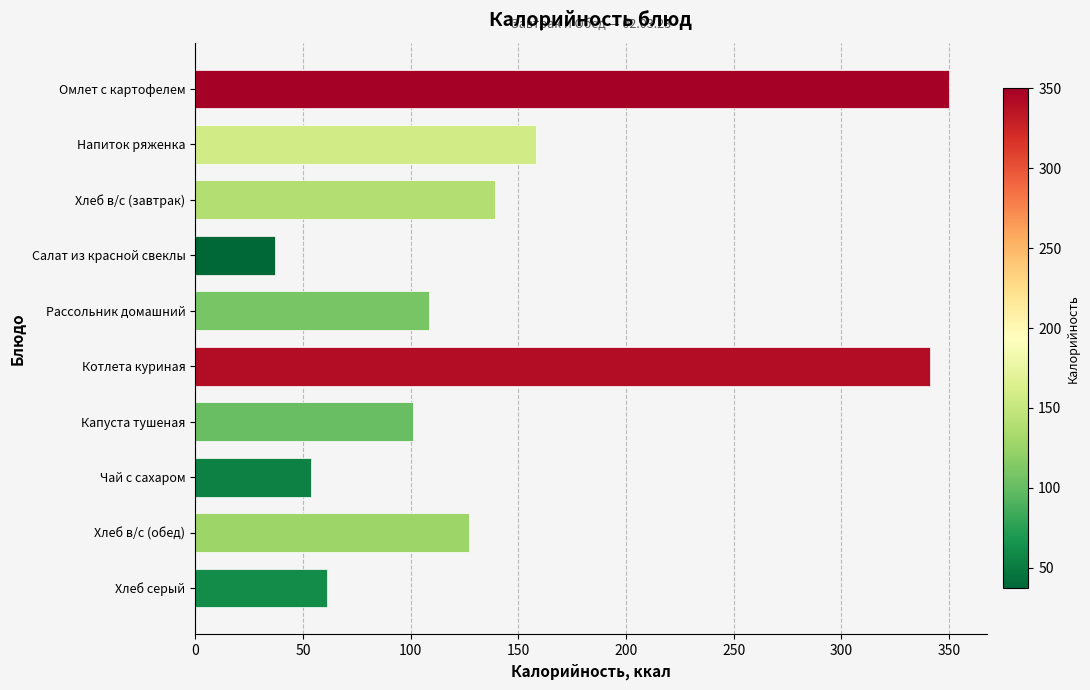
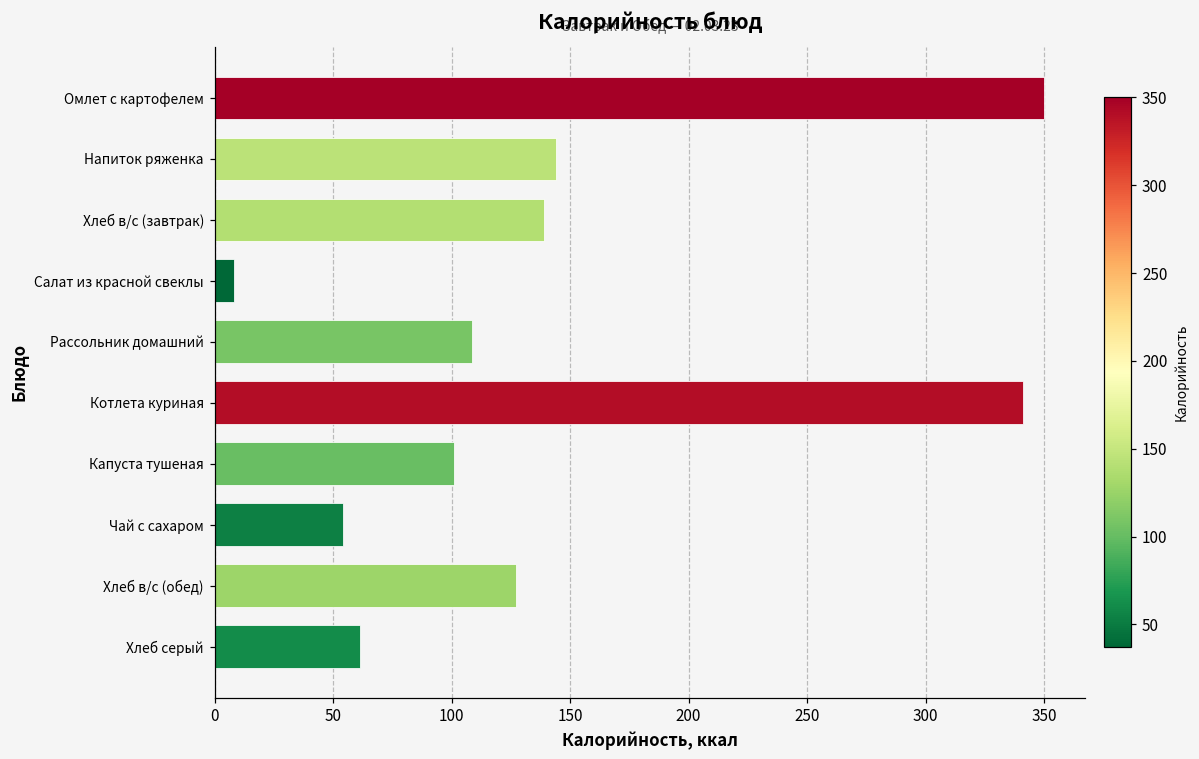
  {
    "Омлет с картофелем": 350,
-   "Напиток ряженка": 158,
+   "Напиток ряженка": 144,
    "Хлеб в/с (завтрак)": 139,
-   "Салат из красной свеклы": 37,
+   "Салат из красной свеклы": 8,
    "Рассольник домашний": 108,
    "Котлета куриная": 341,
    "Капуста тушеная": 101,
    "Чай с сахаром": 54,
    "Хлеб в/с (обед)": 127,
    "Хлеб серый": 61
  }
